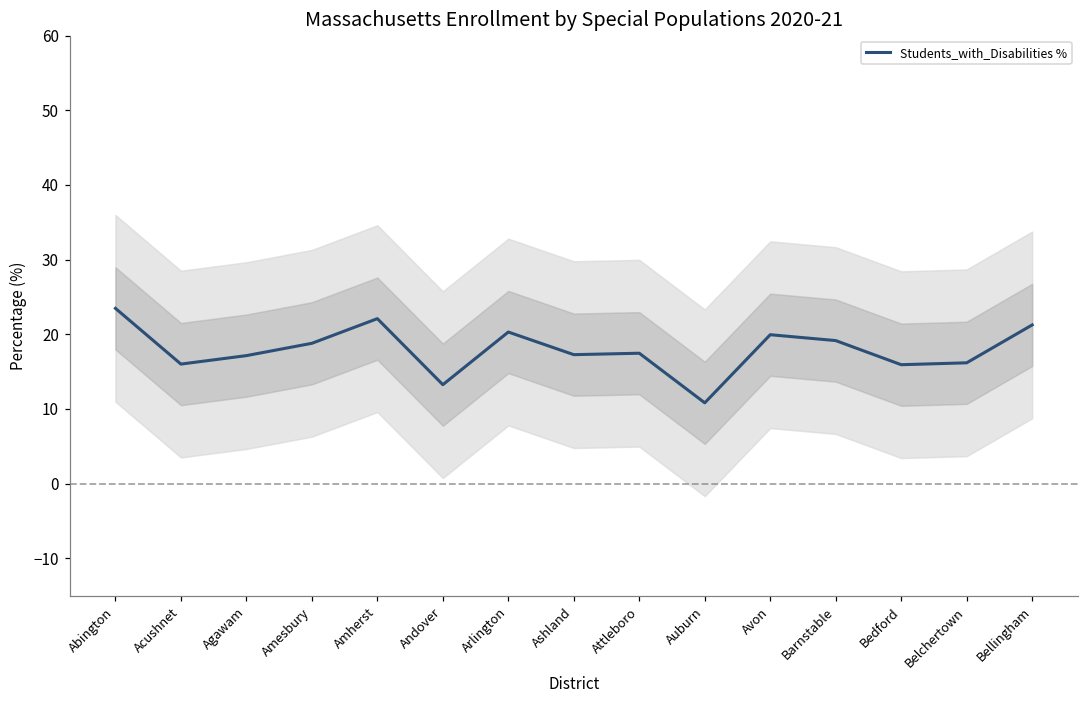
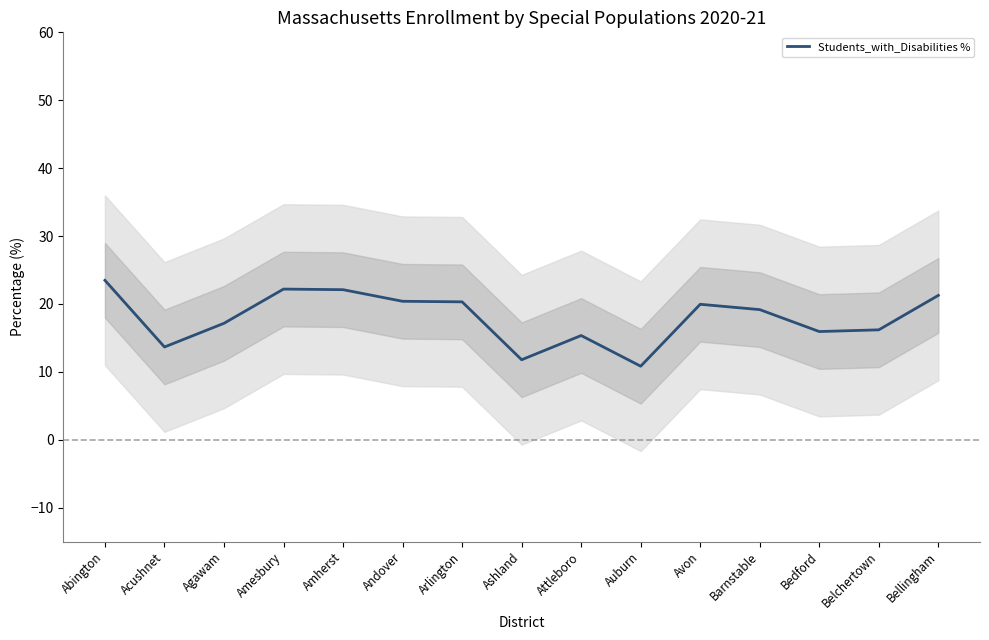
  {
    "Students_with_Disabilities %": {
      "Abington": 23,
-     "Acushnet": 16,
+     "Acushnet": 14,
      "Agawam": 17,
-     "Amesbury": 19,
+     "Amesbury": 22,
      "Amherst": 22,
-     "Andover": 13,
+     "Andover": 20,
      "Arlington": 20,
-     "Ashland": 17,
-     "Attleboro": 17,
+     "Ashland": 12,
+     "Attleboro": 15,
      "Auburn": 11,
      "Avon": 20,
      "Barnstable": 19,
      "Bedford": 16,
      "Belchertown": 16,
      "Bellingham": 21
    }
  }
